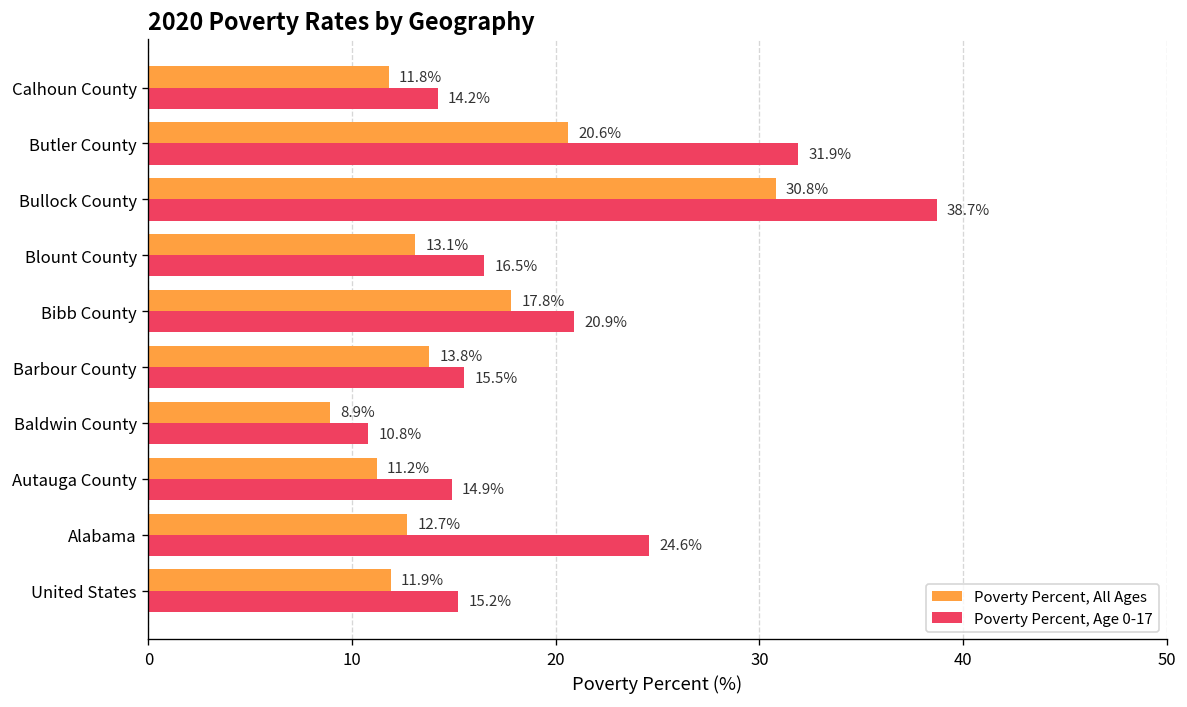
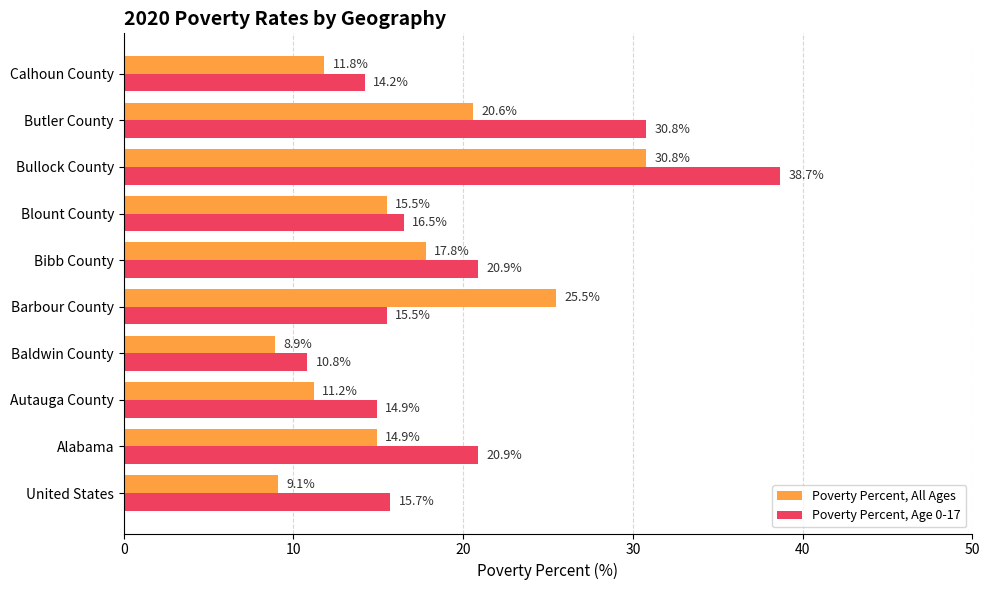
  {
    "Poverty Percent, All Ages": {
      "Calhoun County": "11.8%",
      "Butler County": "20.6%",
      "Bullock County": "30.8%",
-     "Blount County": "13.1%",
+     "Blount County": "15.5%",
      "Bibb County": "17.8%",
-     "Barbour County": "13.8%",
+     "Barbour County": "25.5%",
      "Baldwin County": "8.9%",
      "Autauga County": "11.2%",
-     "Alabama": "12.7%",
-     "United States": "11.9%"
+     "Alabama": "14.9%",
+     "United States": "9.1%"
    },
    "Poverty Percent, Age 0-17": {
      "Calhoun County": "14.2%",
-     "Butler County": "31.9%",
+     "Butler County": "30.8%",
      "Bullock County": "38.7%",
      "Blount County": "16.5%",
      "Bibb County": "20.9%",
      "Barbour County": "15.5%",
      "Baldwin County": "10.8%",
      "Autauga County": "14.9%",
-     "Alabama": "24.6%",
-     "United States": "15.2%"
+     "Alabama": "20.9%",
+     "United States": "15.7%"
    }
  }
